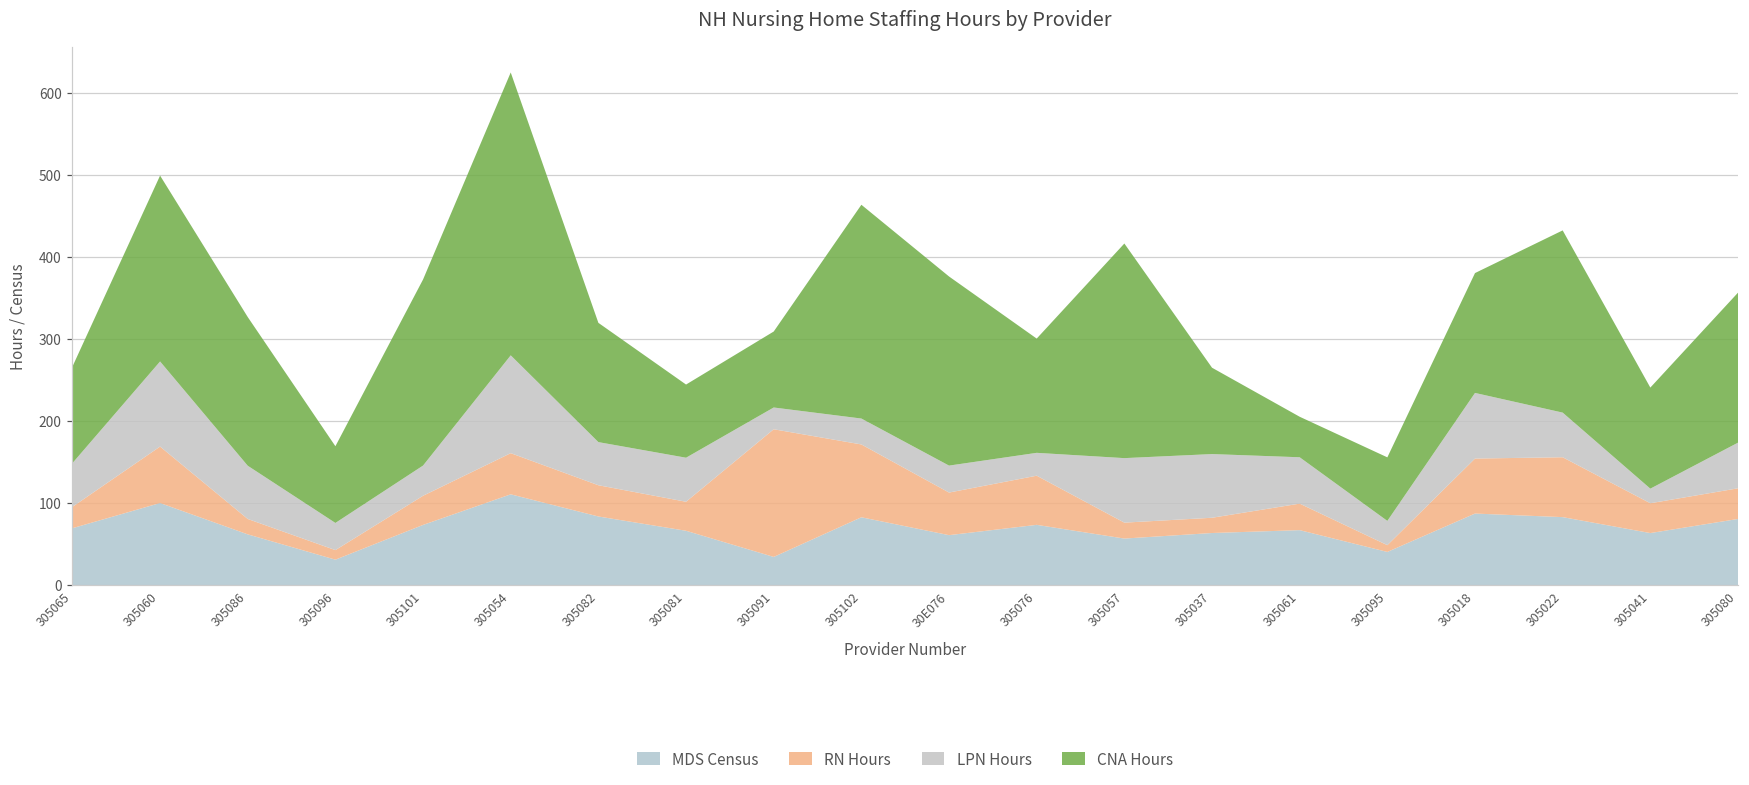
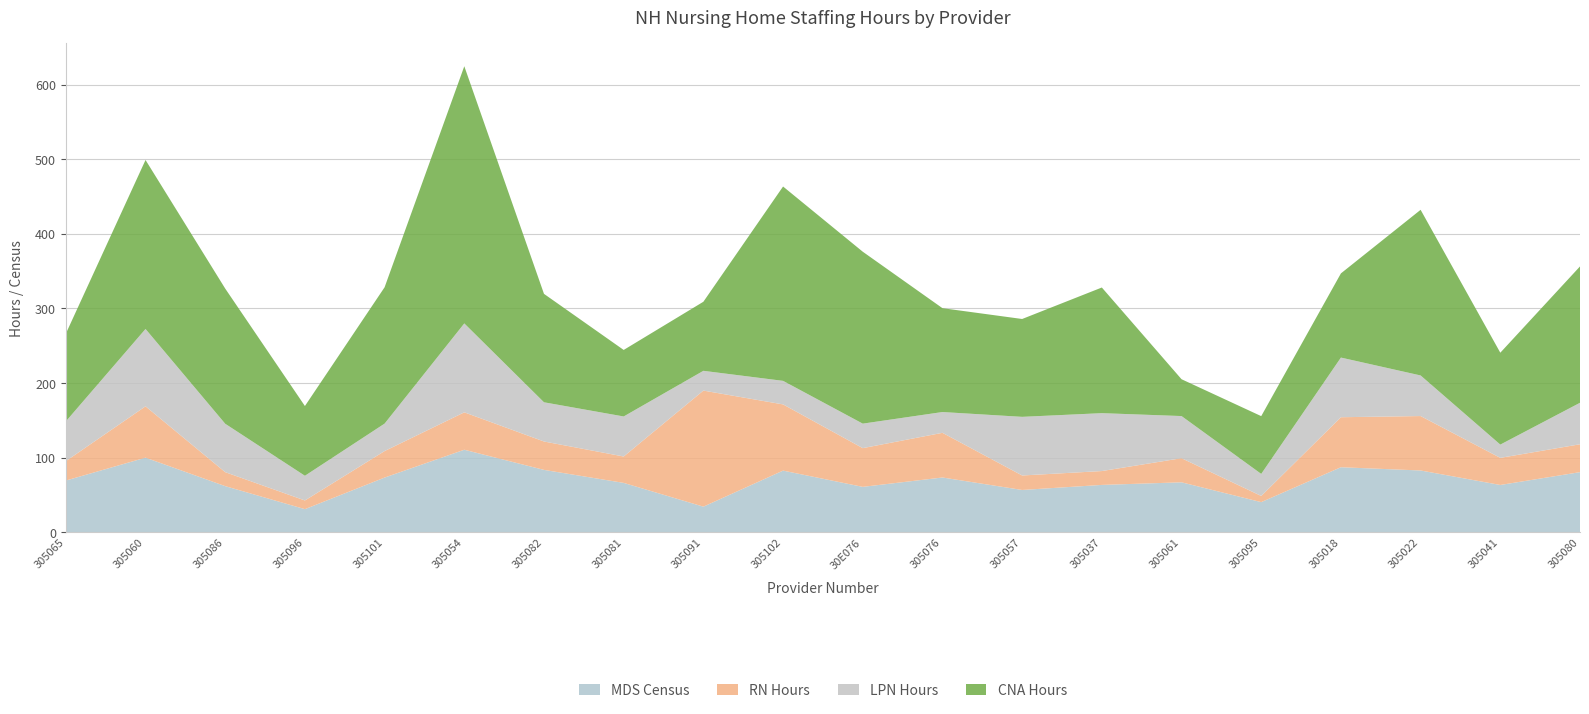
  {
    "RN Hours": {
      "305065": 30,
      "305060": 70,
      "305086": 20,
      "305096": 10,
      "305101": 40,
      "305054": 50,
      "305082": 40,
      "305081": 40,
      "305091": 160,
      "305102": 90,
      "30E076": 50,
      "305076": 60,
      "305057": 20,
      "305037": 20,
      "305061": 30,
      "305095": 10,
      "305018": 70,
      "305022": 70,
      "305041": 40,
      "305080": 40
    },
    "CNA Hours": {
      "305065": 120,
      "305060": 230,
      "305086": 180,
      "305096": 90,
-     "305101": 230,
+     "305101": 180,
      "305054": 340,
      "305082": 150,
      "305081": 90,
      "305091": 90,
      "305102": 260,
      "30E076": 230,
      "305076": 140,
-     "305057": 260,
-     "305037": 110,
+     "305057": 130,
+     "305037": 170,
      "305061": 50,
      "305095": 80,
-     "305018": 150,
+     "305018": 110,
      "305022": 220,
      "305041": 120,
      "305080": 180
    }
  }
